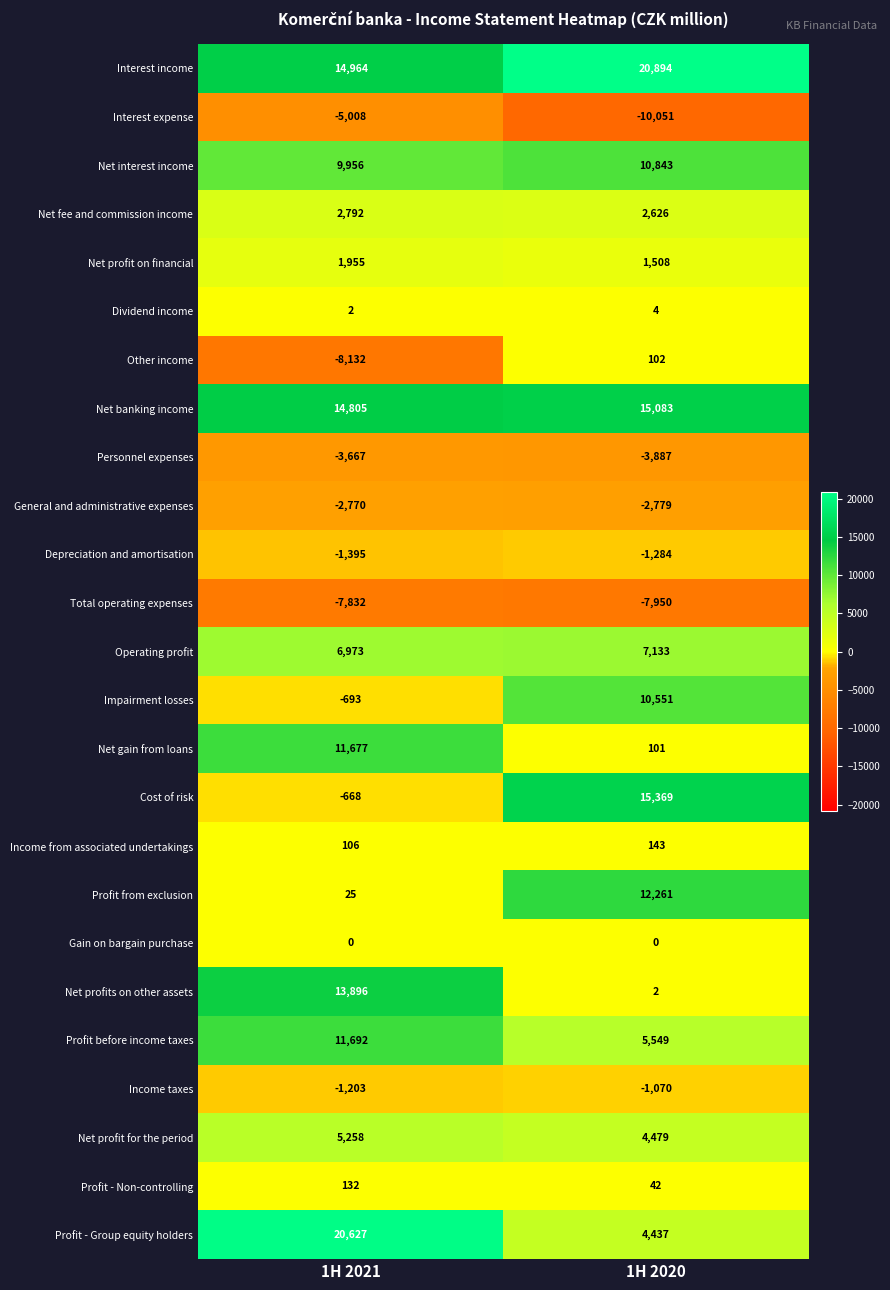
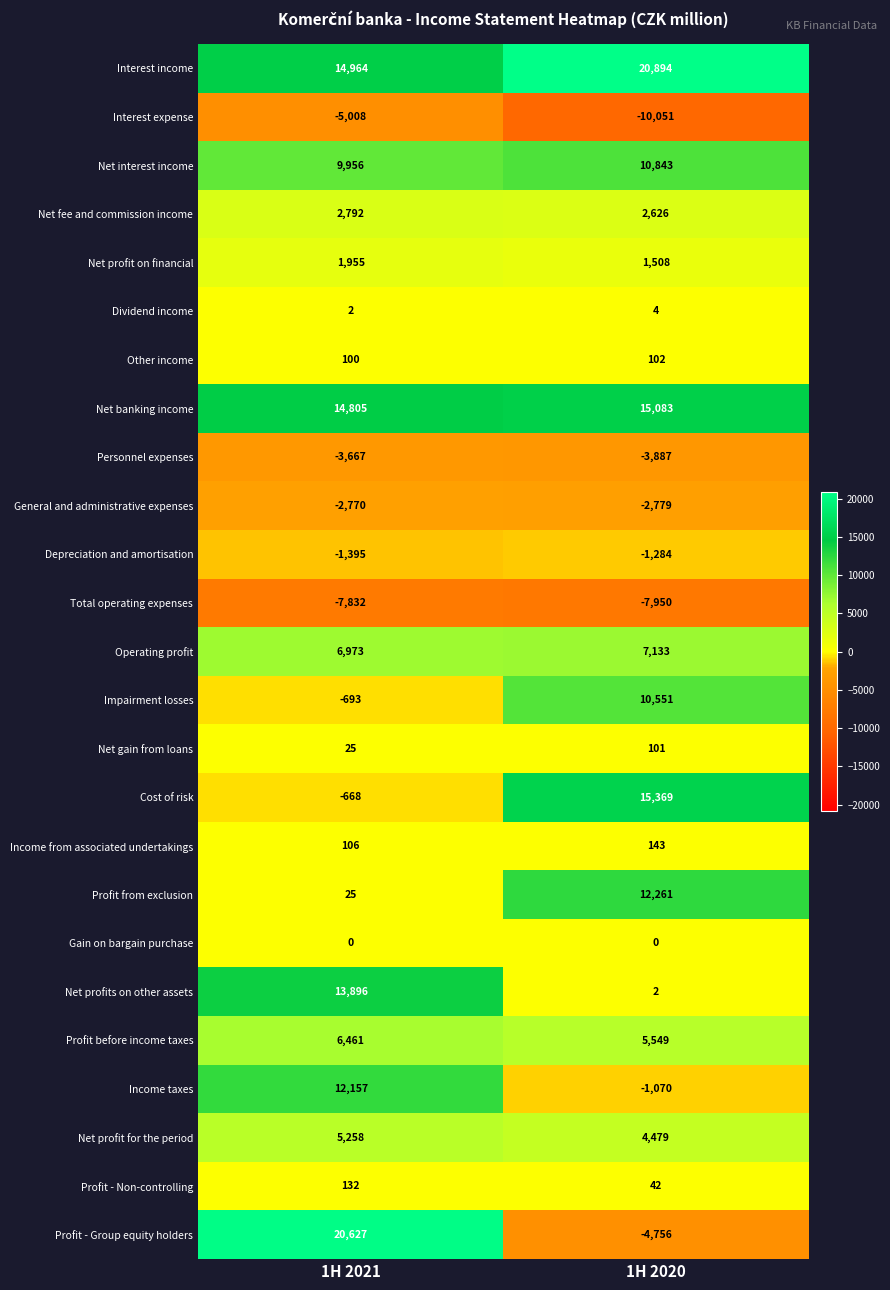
  {
    "Interest income": {
      "1H 2021": "14,964",
      "1H 2020": "20,894"
    },
    "Interest expense": {
      "1H 2021": "-5,008",
      "1H 2020": "-10,051"
    },
    "Net interest income": {
      "1H 2021": "9,956",
      "1H 2020": "10,843"
    },
    "Net fee and commission income": {
      "1H 2021": "2,792",
      "1H 2020": "2,626"
    },
    "Net profit on financial": {
      "1H 2021": "1,955",
      "1H 2020": "1,508"
    },
    "Dividend income": {
      "1H 2021": "2",
      "1H 2020": "4"
    },
    "Other income": {
-     "1H 2021": "-8,132",
+     "1H 2021": "100",
      "1H 2020": "102"
    },
    "Net banking income": {
      "1H 2021": "14,805",
      "1H 2020": "15,083"
    },
    "Personnel expenses": {
      "1H 2021": "-3,667",
      "1H 2020": "-3,887"
    },
    "General and administrative expenses": {
      "1H 2021": "-2,770",
      "1H 2020": "-2,779"
    },
    "Depreciation and amortisation": {
      "1H 2021": "-1,395",
      "1H 2020": "-1,284"
    },
    "Total operating expenses": {
      "1H 2021": "-7,832",
      "1H 2020": "-7,950"
    },
    "Operating profit": {
      "1H 2021": "6,973",
      "1H 2020": "7,133"
    },
    "Impairment losses": {
      "1H 2021": "-693",
      "1H 2020": "10,551"
    },
    "Net gain from loans": {
-     "1H 2021": "11,677",
+     "1H 2021": "25",
      "1H 2020": "101"
    },
    "Cost of risk": {
      "1H 2021": "-668",
      "1H 2020": "15,369"
    },
    "Income from associated undertakings": {
      "1H 2021": "106",
      "1H 2020": "143"
    },
    "Profit from exclusion": {
      "1H 2021": "25",
      "1H 2020": "12,261"
    },
    "Gain on bargain purchase": {
      "1H 2021": "0",
      "1H 2020": "0"
    },
    "Net profits on other assets": {
      "1H 2021": "13,896",
      "1H 2020": "2"
    },
    "Profit before income taxes": {
-     "1H 2021": "11,692",
+     "1H 2021": "6,461",
      "1H 2020": "5,549"
    },
    "Income taxes": {
-     "1H 2021": "-1,203",
+     "1H 2021": "12,157",
      "1H 2020": "-1,070"
    },
    "Net profit for the period": {
      "1H 2021": "5,258",
      "1H 2020": "4,479"
    },
    "Profit - Non-controlling": {
      "1H 2021": "132",
      "1H 2020": "42"
    },
    "Profit - Group equity holders": {
      "1H 2021": "20,627",
-     "1H 2020": "4,437"
+     "1H 2020": "-4,756"
    }
  }
